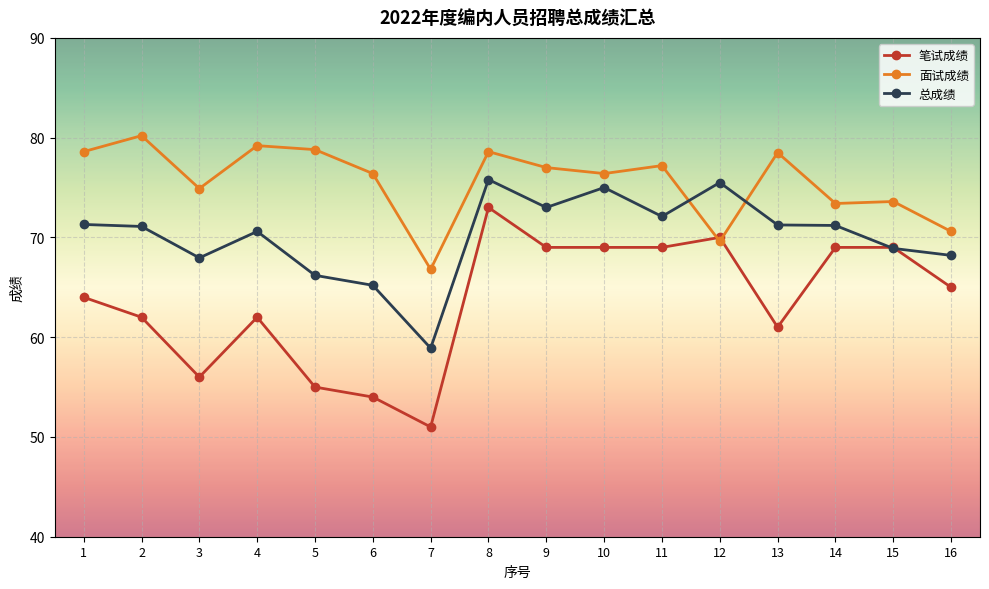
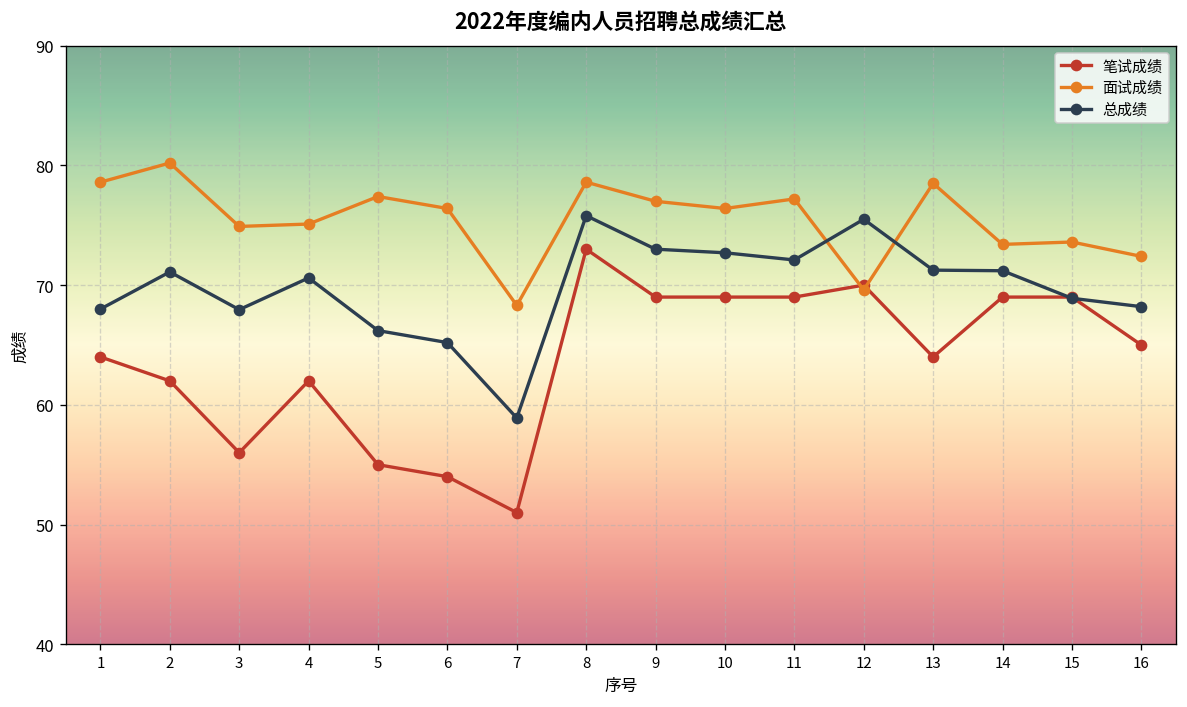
  {
    "笔试成绩": {
      "1": 64,
      "2": 62,
      "3": 56,
      "4": 62,
      "5": 55,
      "6": 54,
      "7": 51,
      "8": 73,
      "9": 69,
      "10": 69,
      "11": 69,
      "12": 70,
-     "13": 61,
+     "13": 64,
      "14": 69,
      "16": 65
    },
    "面试成绩": {
      "1": 79,
      "2": 80,
      "3": 75,
-     "4": 79,
-     "5": 79,
+     "4": 75,
+     "5": 77,
      "6": 76,
-     "7": 67,
+     "7": 68,
      "8": 79,
      "9": 77,
      "10": 76,
      "11": 77,
      "12": 70,
      "13": 79,
      "14": 73,
      "15": 74,
-     "16": 71
+     "16": 72
    },
    "总成绩": {
-     "1": 71,
+     "1": 68,
      "2": 71,
      "3": 68,
      "4": 71,
      "5": 66,
      "6": 65,
      "7": 59,
      "8": 76,
      "9": 73,
-     "10": 75,
+     "10": 73,
      "11": 72,
      "12": 76,
      "13": 71,
      "14": 71,
      "16": 68
    }
  }
